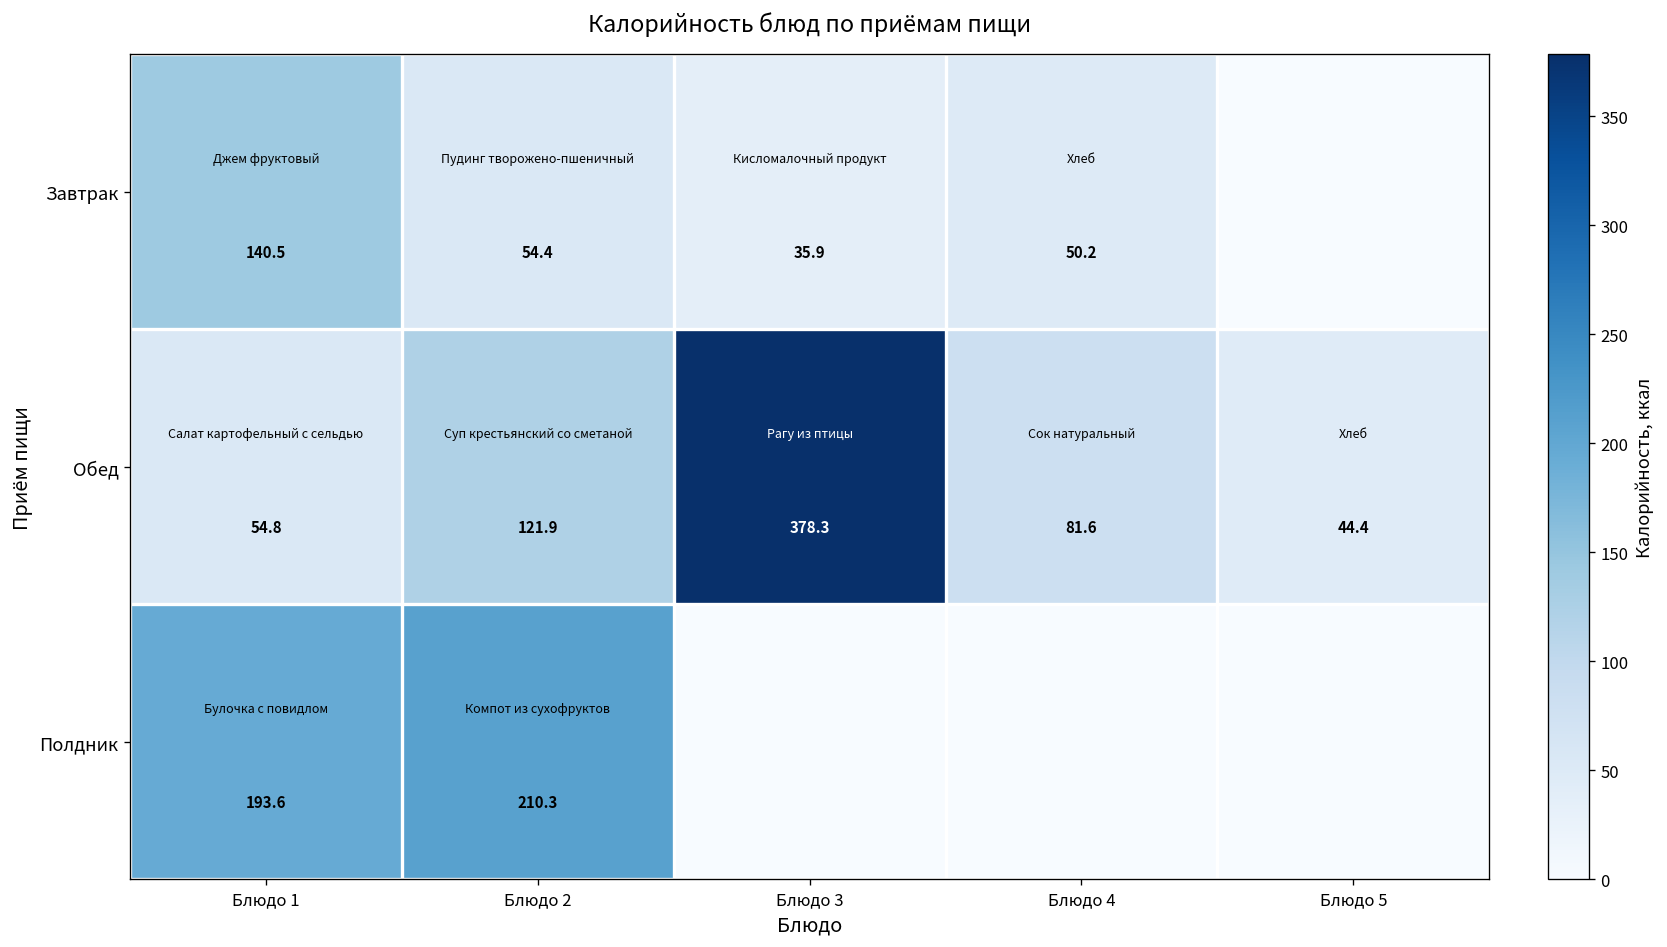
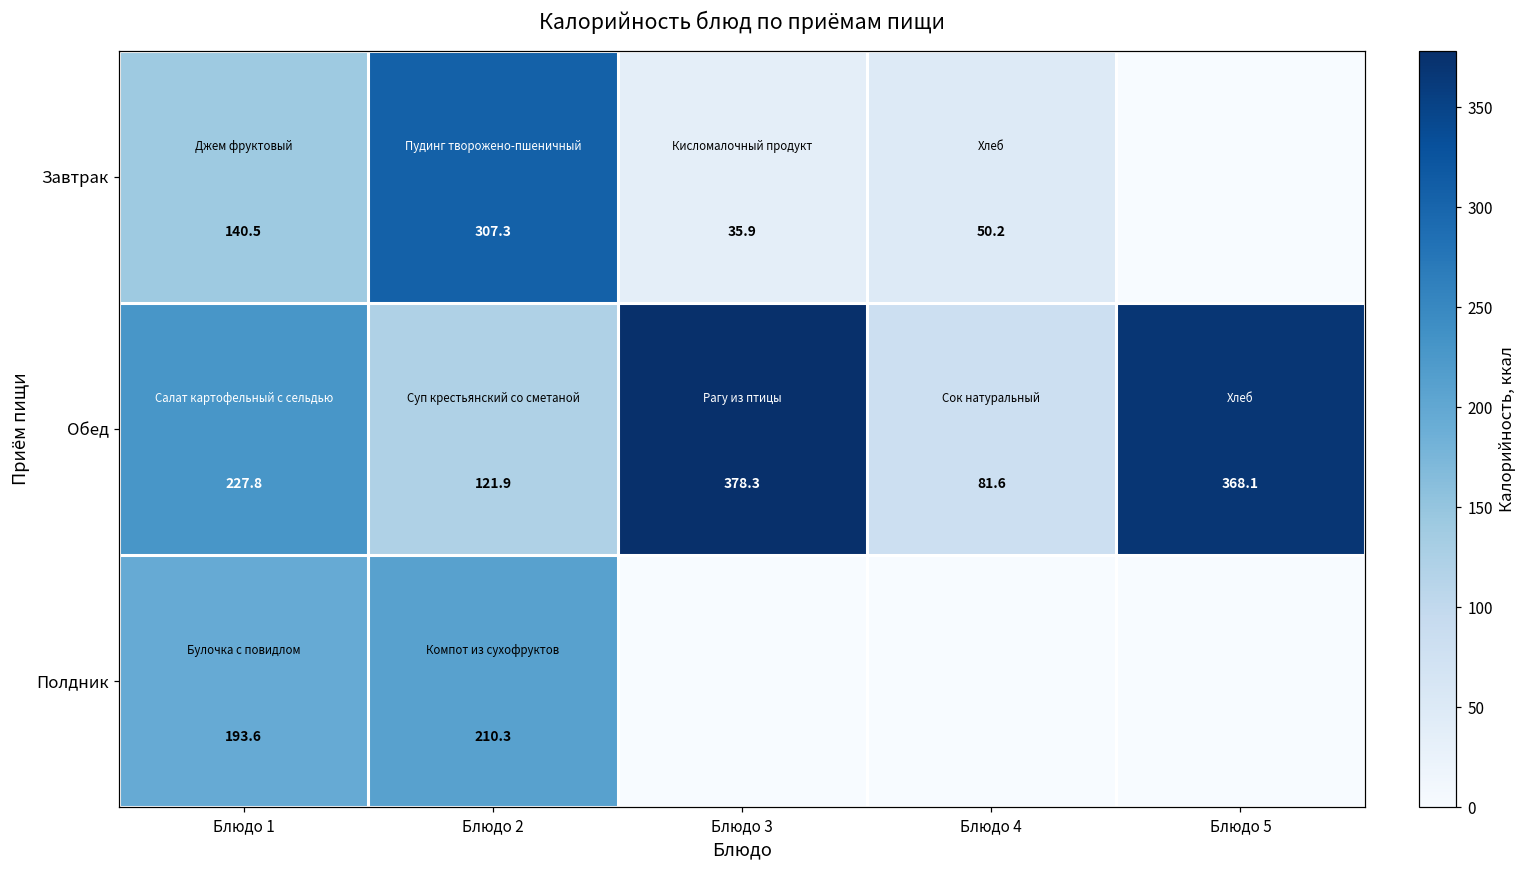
  {
    "Завтрак": {
-     "Блюдо 2": 54.4
+     "Блюдо 2": 307.3
    },
    "Обед": {
-     "Блюдо 1": 54.8,
-     "Блюдо 5": 44.4
+     "Блюдо 1": 227.8,
+     "Блюдо 5": 368.1
    }
  }
